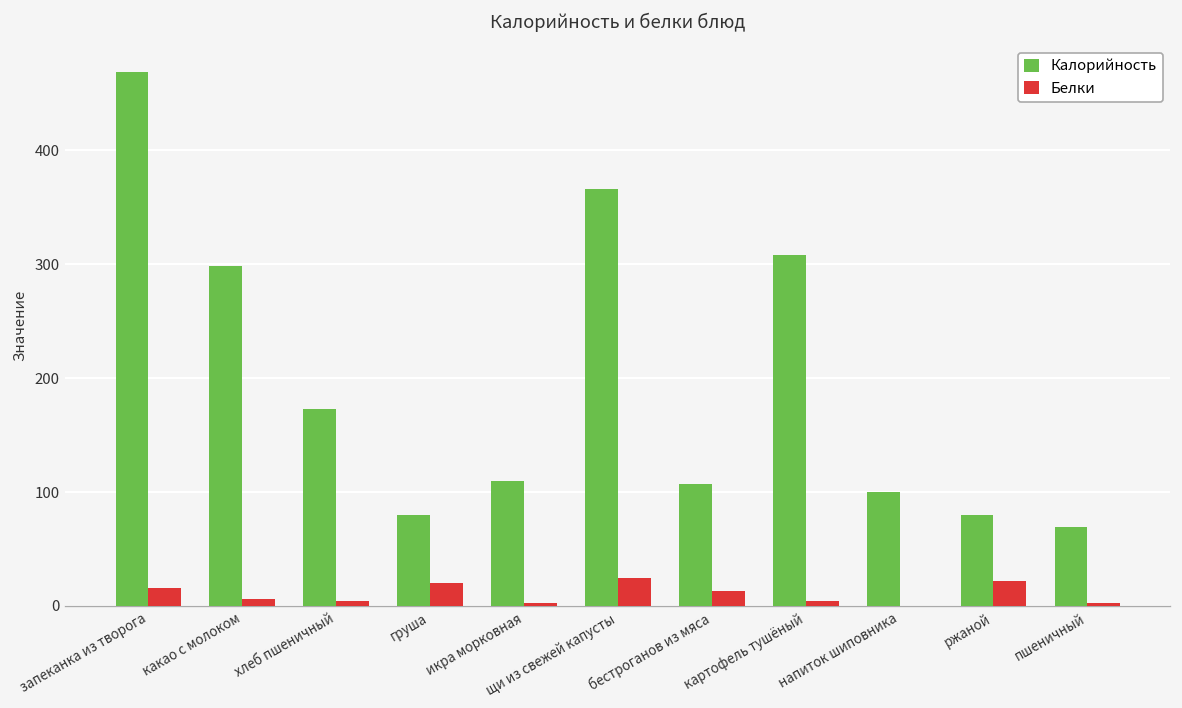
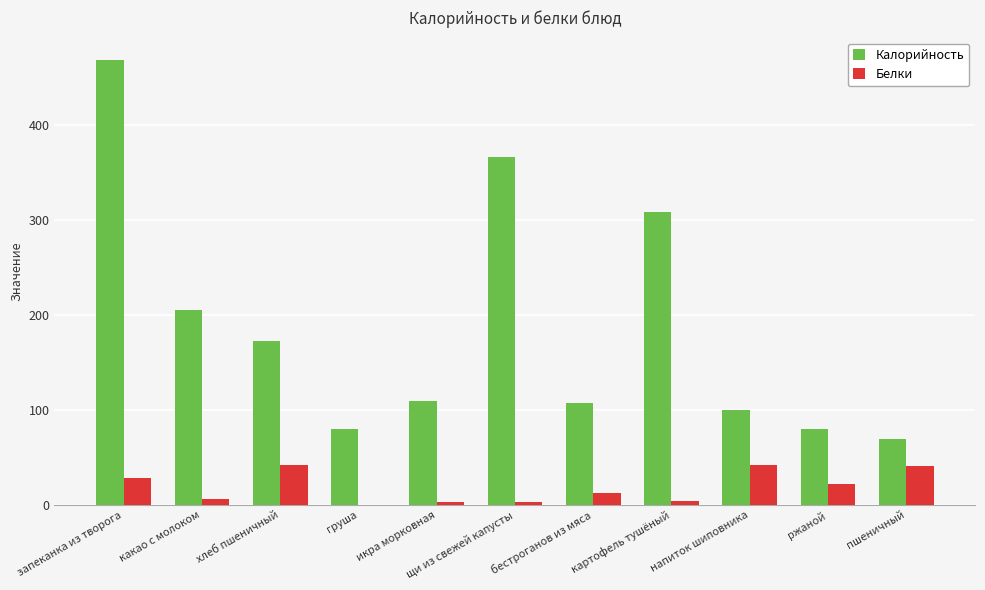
  {
    "Калорийность": {
      "запеканка из творога": 470,
-     "какао с молоком": 300,
+     "какао с молоком": 210,
      "хлеб пшеничный": 170,
      "груша": 80,
      "икра морковная": 110,
      "щи из свежей капусты": 370,
      "бестроганов из мяса": 110,
      "картофель тушёный": 310,
      "напиток шиповника": 100,
      "ржаной": 80,
      "пшеничный": 70
    },
    "Белки": {
-     "запеканка из творога": 20,
+     "запеканка из творога": 30,
      "какао с молоком": 10,
-     "хлеб пшеничный": 0,
-     "груша": 20,
+     "хлеб пшеничный": 40,
+     "груша": 0,
      "икра морковная": 0,
-     "щи из свежей капусты": 20,
+     "щи из свежей капусты": 0,
      "бестроганов из мяса": 10,
      "картофель тушёный": 0,
-     "напиток шиповника": 0,
+     "напиток шиповника": 40,
      "ржаной": 20,
-     "пшеничный": 0
+     "пшеничный": 40
    }
  }
